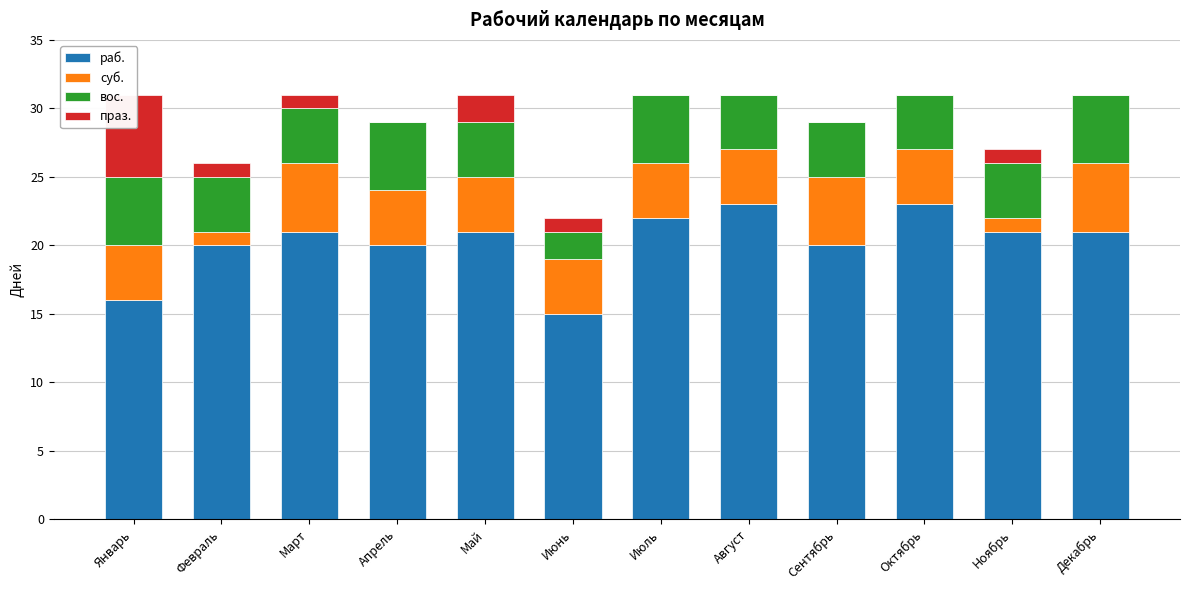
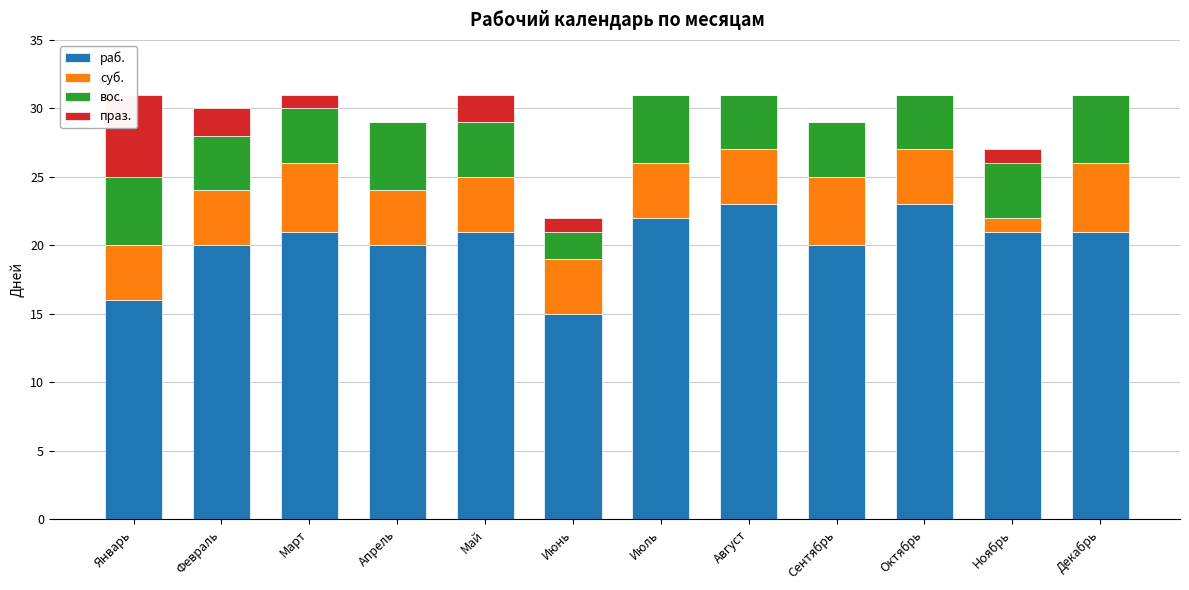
  {
    "раб.": {
      "Январь": 16,
      "Февраль": 20,
      "Март": 21,
      "Апрель": 20,
      "Май": 21,
      "Июнь": 15,
      "Июль": 22,
      "Август": 23,
      "Сентябрь": 20,
      "Октябрь": 23,
      "Ноябрь": 21,
      "Декабрь": 21
    },
    "суб.": {
      "Январь": 4,
-     "Февраль": 1,
+     "Февраль": 4,
      "Март": 5,
      "Апрель": 4,
      "Май": 4,
      "Июнь": 4,
      "Июль": 4,
      "Август": 4,
      "Сентябрь": 5,
      "Октябрь": 4,
      "Ноябрь": 1,
      "Декабрь": 5
    },
    "вос.": {
      "Январь": 5,
      "Февраль": 4,
      "Март": 4,
      "Апрель": 5,
      "Май": 4,
      "Июнь": 2,
      "Июль": 5,
      "Август": 4,
      "Сентябрь": 4,
      "Октябрь": 4,
      "Ноябрь": 4,
      "Декабрь": 5
    },
    "праз.": {
-     "Февраль": 1,
+     "Февраль": 2,
      "Март": 1,
      "Апрель": 0,
      "Май": 2,
      "Июнь": 1,
      "Июль": 0,
      "Август": 0,
      "Сентябрь": 0,
      "Октябрь": 0,
      "Ноябрь": 1,
      "Декабрь": 0
    }
  }
